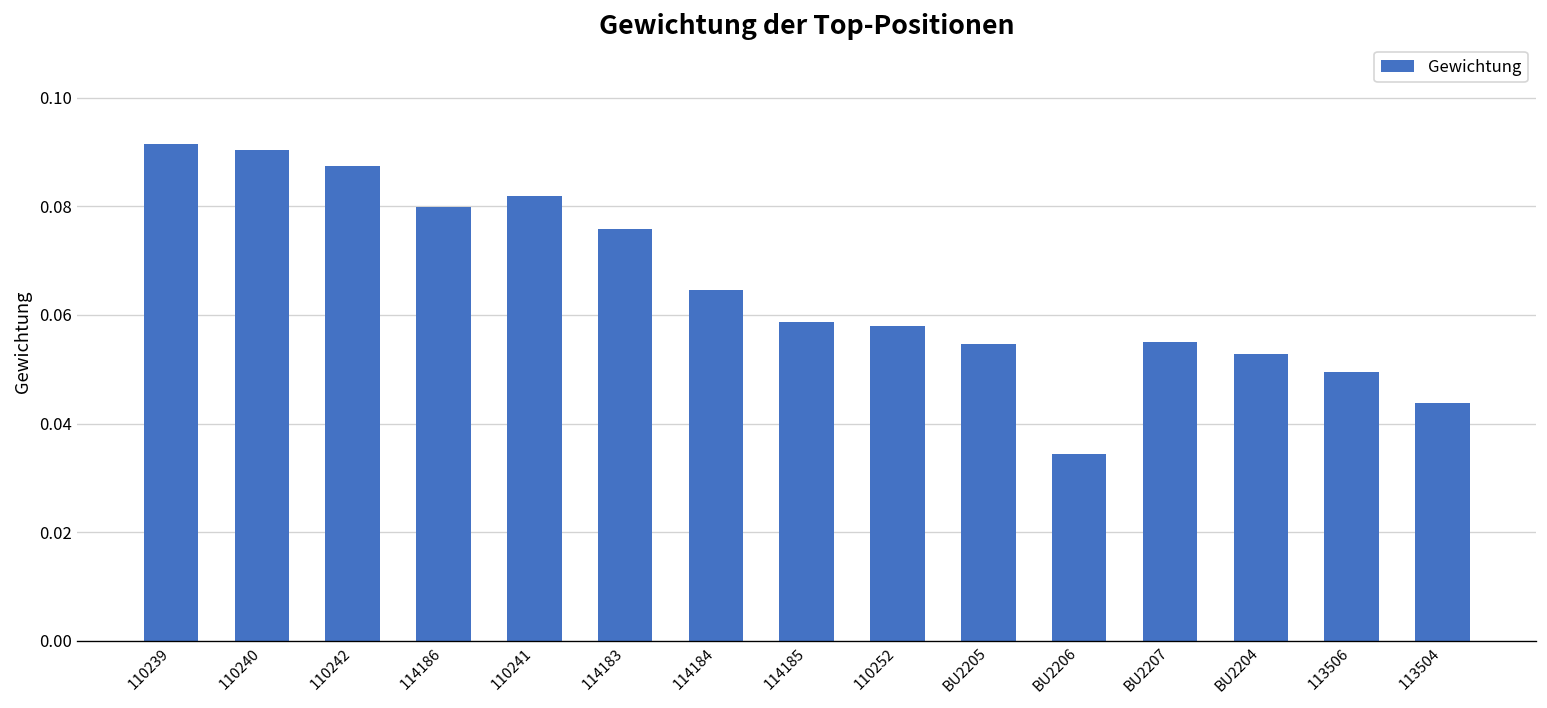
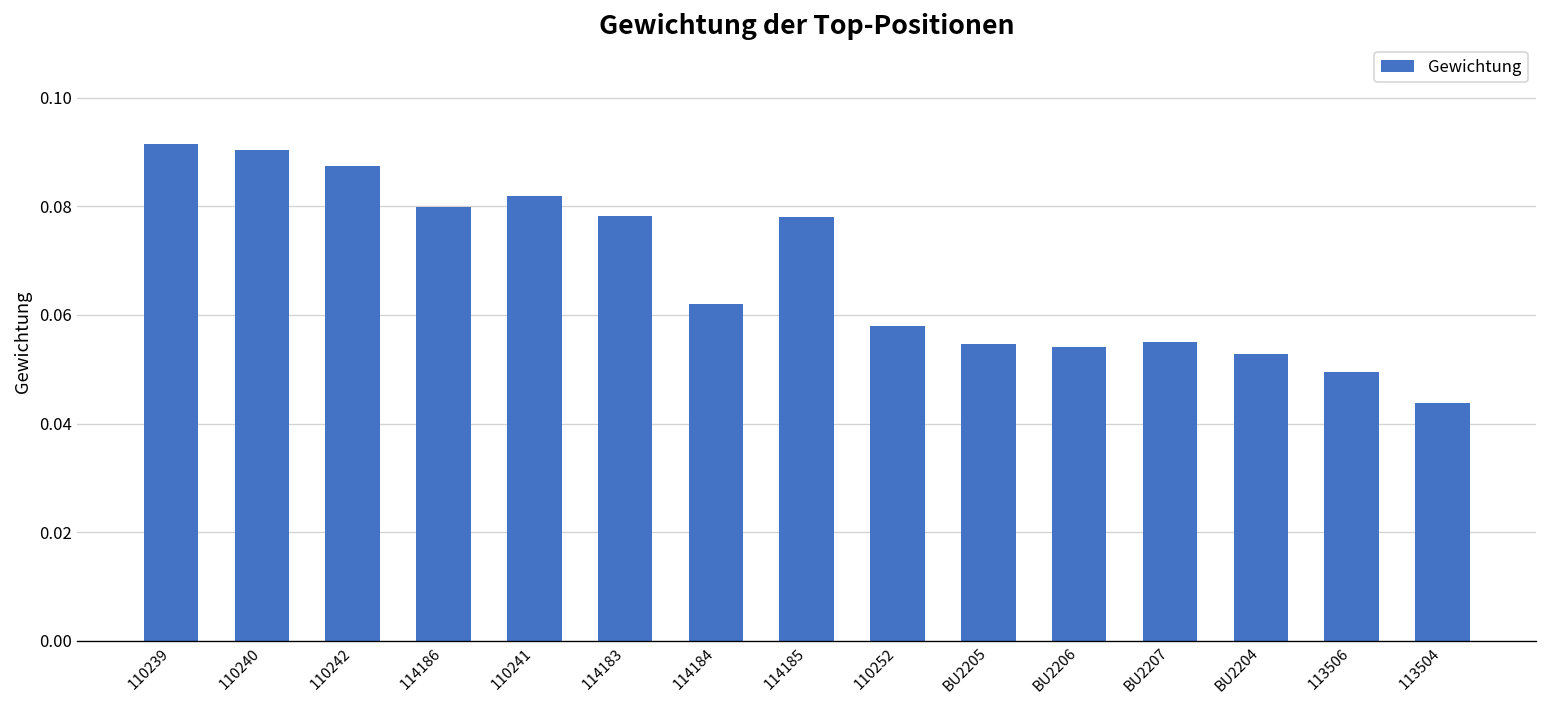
  {
    "110239": 0.092,
    "110240": 0.090,
    "110242": 0.087,
    "114186": 0.080,
    "110241": 0.082,
-   "114183": 0.076,
-   "114184": 0.065,
-   "114185": 0.059,
+   "114183": 0.078,
+   "114184": 0.062,
+   "114185": 0.078,
    "110252": 0.058,
    "BU2205": 0.055,
-   "BU2206": 0.034,
+   "BU2206": 0.054,
    "BU2207": 0.055,
    "BU2204": 0.053,
    "113506": 0.049,
    "113504": 0.044
  }
